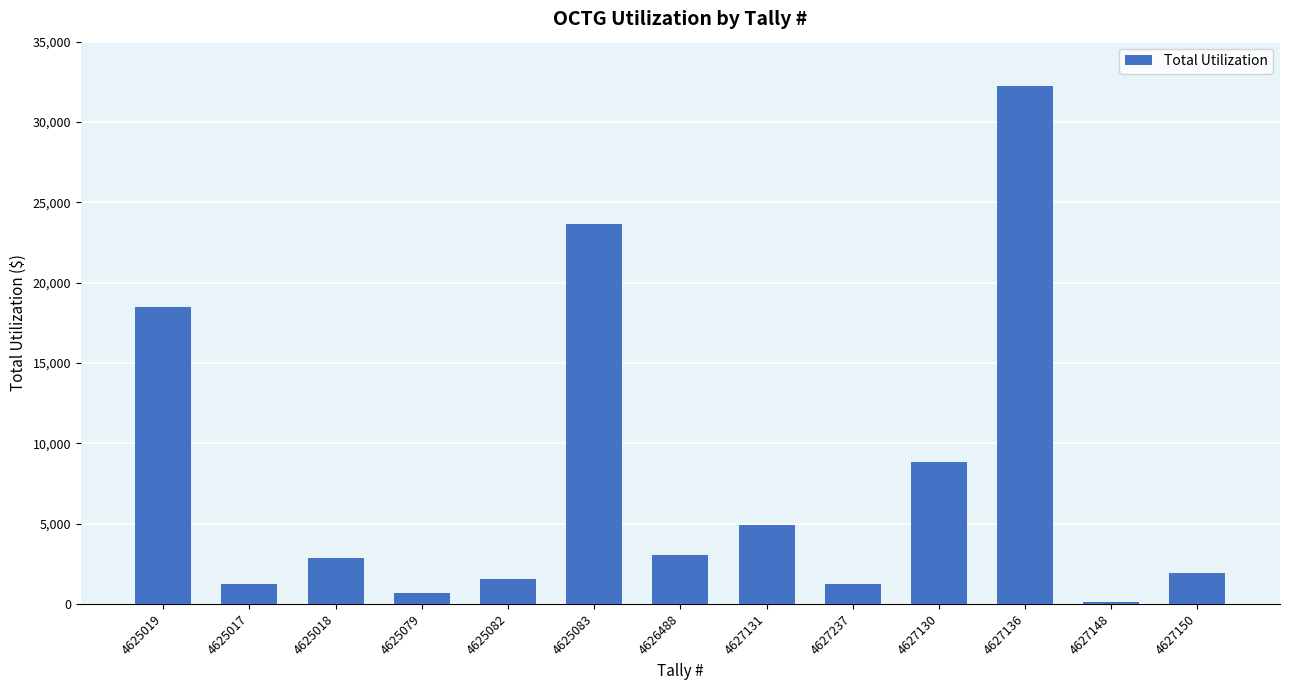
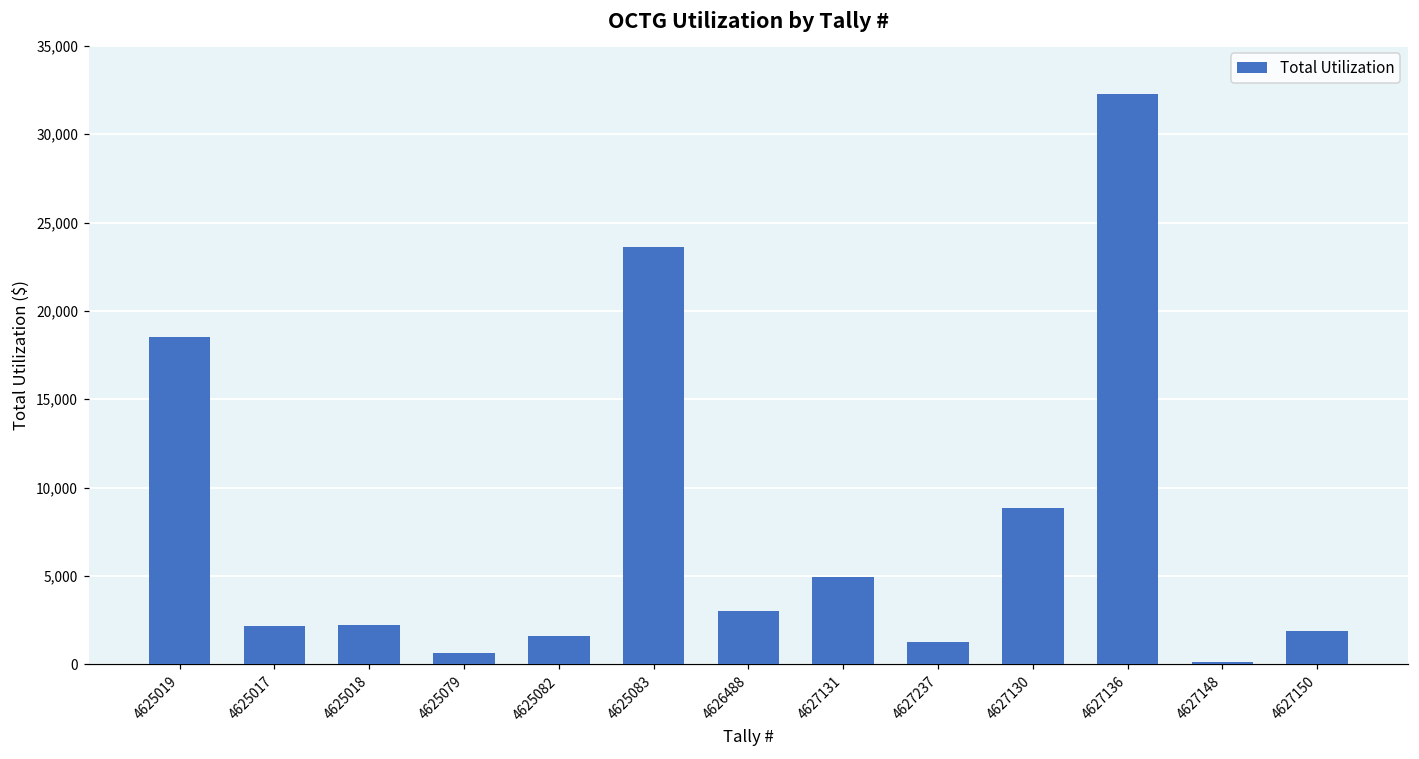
  {
    "4625019": "18,500",
-   "4625017": "1,300",
-   "4625018": "2,800",
+   "4625017": "2,200",
+   "4625018": "2,200",
    "4625079": "700",
    "4625082": "1,600",
    "4625083": "23,600",
    "4626488": "3,000",
    "4627131": "4,900",
    "4627237": "1,300",
    "4627130": "8,800",
    "4627136": "32,300",
    "4627150": "1,900"
  }
